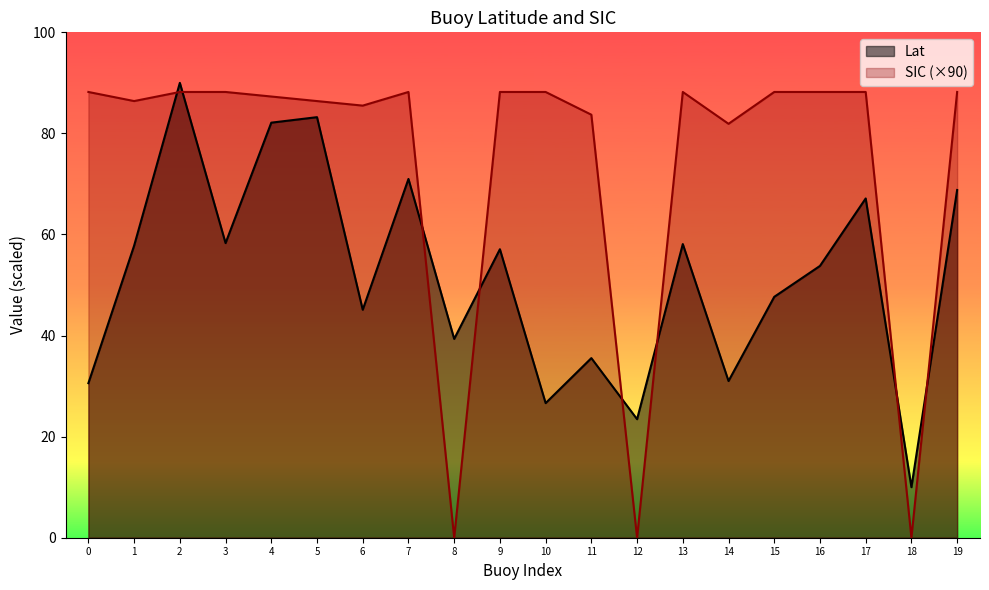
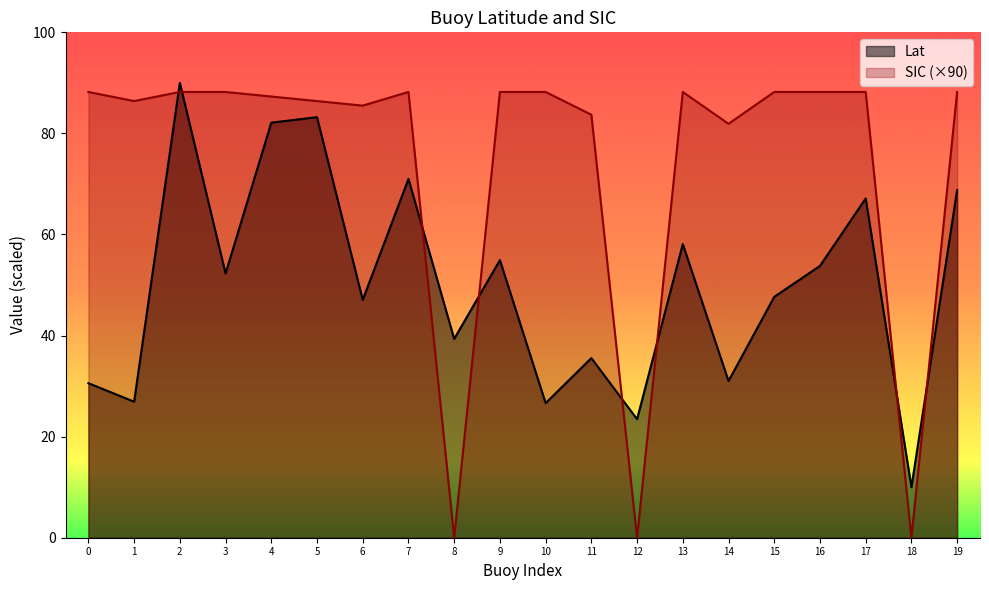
  {
    "Lat": {
      "0": 31,
-     "1": 58,
+     "1": 27,
      "2": 90,
-     "3": 58,
+     "3": 52,
      "4": 82,
      "5": 83,
-     "6": 45,
+     "6": 47,
      "7": 71,
      "8": 39,
-     "9": 57,
+     "9": 55,
      "10": 27,
      "11": 36,
      "12": 23,
      "13": 58,
      "14": 31,
      "15": 48,
      "16": 54,
      "17": 67,
      "18": 10,
      "19": 69
    },
    "SIC (×90)": {
      "0": 88,
      "1": 86,
      "2": 88,
      "3": 88,
      "4": 87,
      "5": 86,
      "6": 86,
      "7": 88,
      "8": 0,
      "9": 88,
      "10": 88,
      "11": 84,
      "12": 0,
      "13": 88,
      "14": 82,
      "15": 88,
      "16": 88,
      "17": 88,
      "18": 0,
      "19": 88
    }
  }
